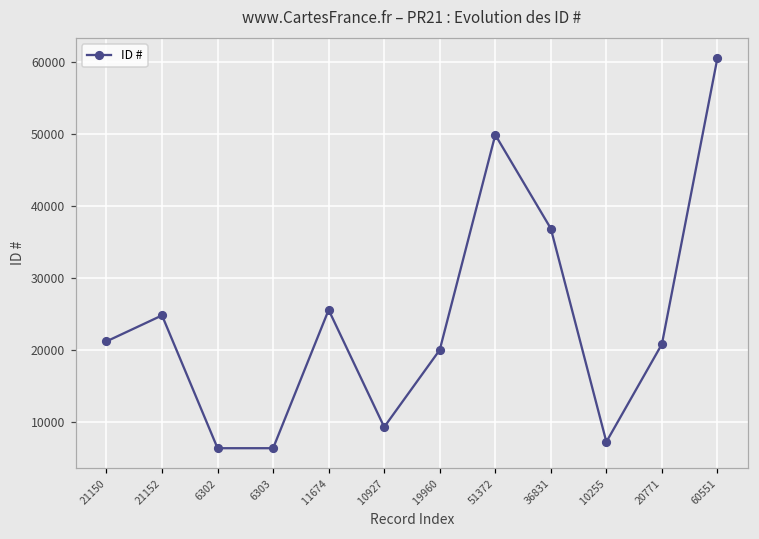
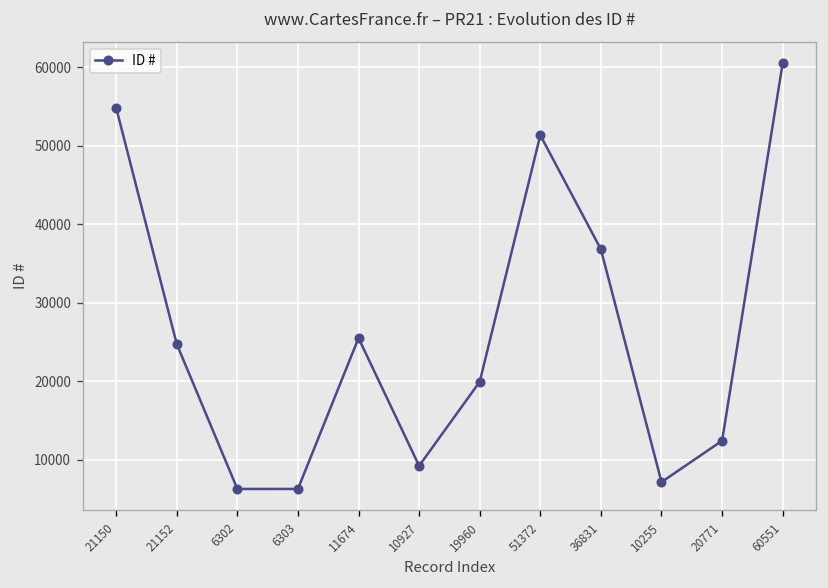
  {
-   "21150": 21000,
+   "21150": 55000,
    "21152": 25000,
    "6302": 6000,
    "6303": 6000,
    "11674": 26000,
    "10927": 9000,
    "19960": 20000,
-   "51372": 50000,
+   "51372": 51000,
    "36831": 37000,
    "10255": 7000,
-   "20771": 21000,
+   "20771": 12000,
    "60551": 61000
  }
